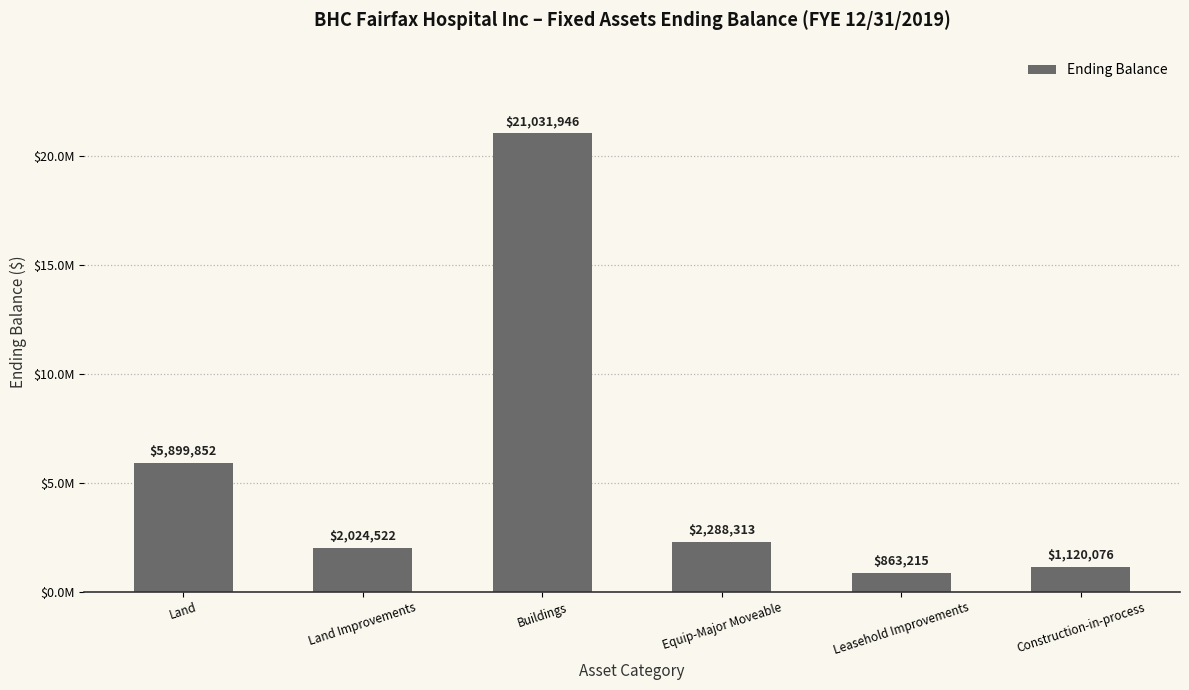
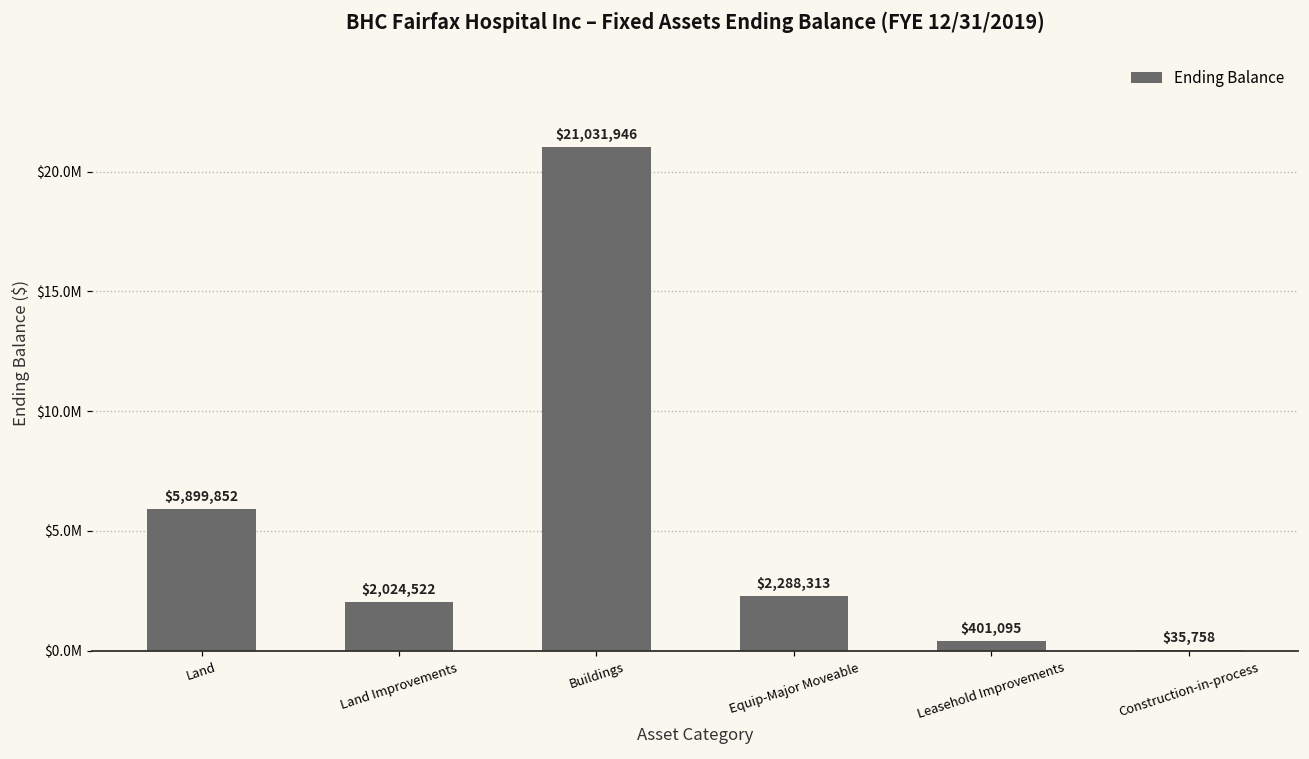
  {
    "Land": "$5,899,852",
    "Land Improvements": "$2,024,522",
    "Buildings": "$21,031,946",
    "Equip-Major Moveable": "$2,288,313",
-   "Leasehold Improvements": "$863,215",
-   "Construction-in-process": "$1,120,076"
+   "Leasehold Improvements": "$401,095",
+   "Construction-in-process": "$35,758"
  }
